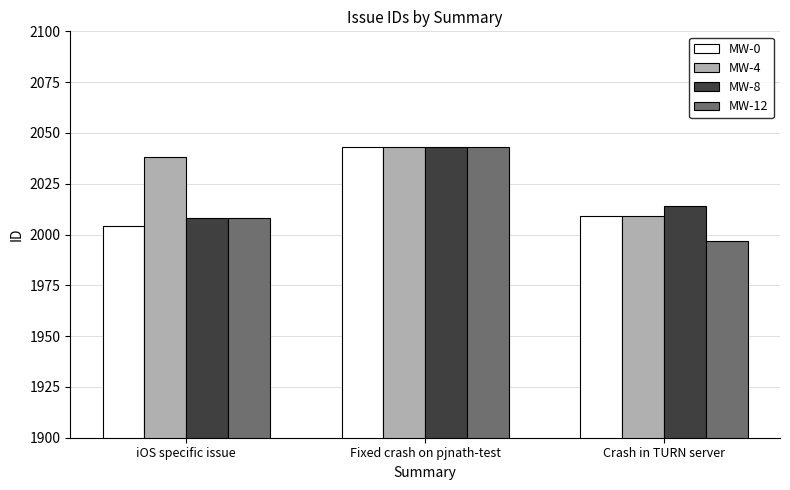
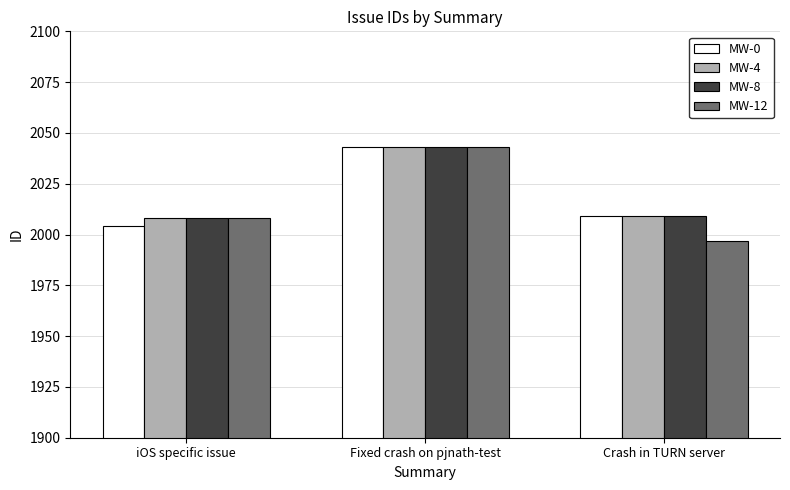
  {
    "MW-0": {
      "iOS specific issue": 2004,
      "Fixed crash on pjnath-test": 2043,
      "Crash in TURN server": 2009
    },
    "MW-4": {
-     "iOS specific issue": 2038,
+     "iOS specific issue": 2008,
      "Fixed crash on pjnath-test": 2043,
      "Crash in TURN server": 2009
    },
    "MW-8": {
      "iOS specific issue": 2008,
      "Fixed crash on pjnath-test": 2043,
-     "Crash in TURN server": 2014
+     "Crash in TURN server": 2009
    },
    "MW-12": {
      "iOS specific issue": 2008,
      "Fixed crash on pjnath-test": 2043,
      "Crash in TURN server": 1997
    }
  }
